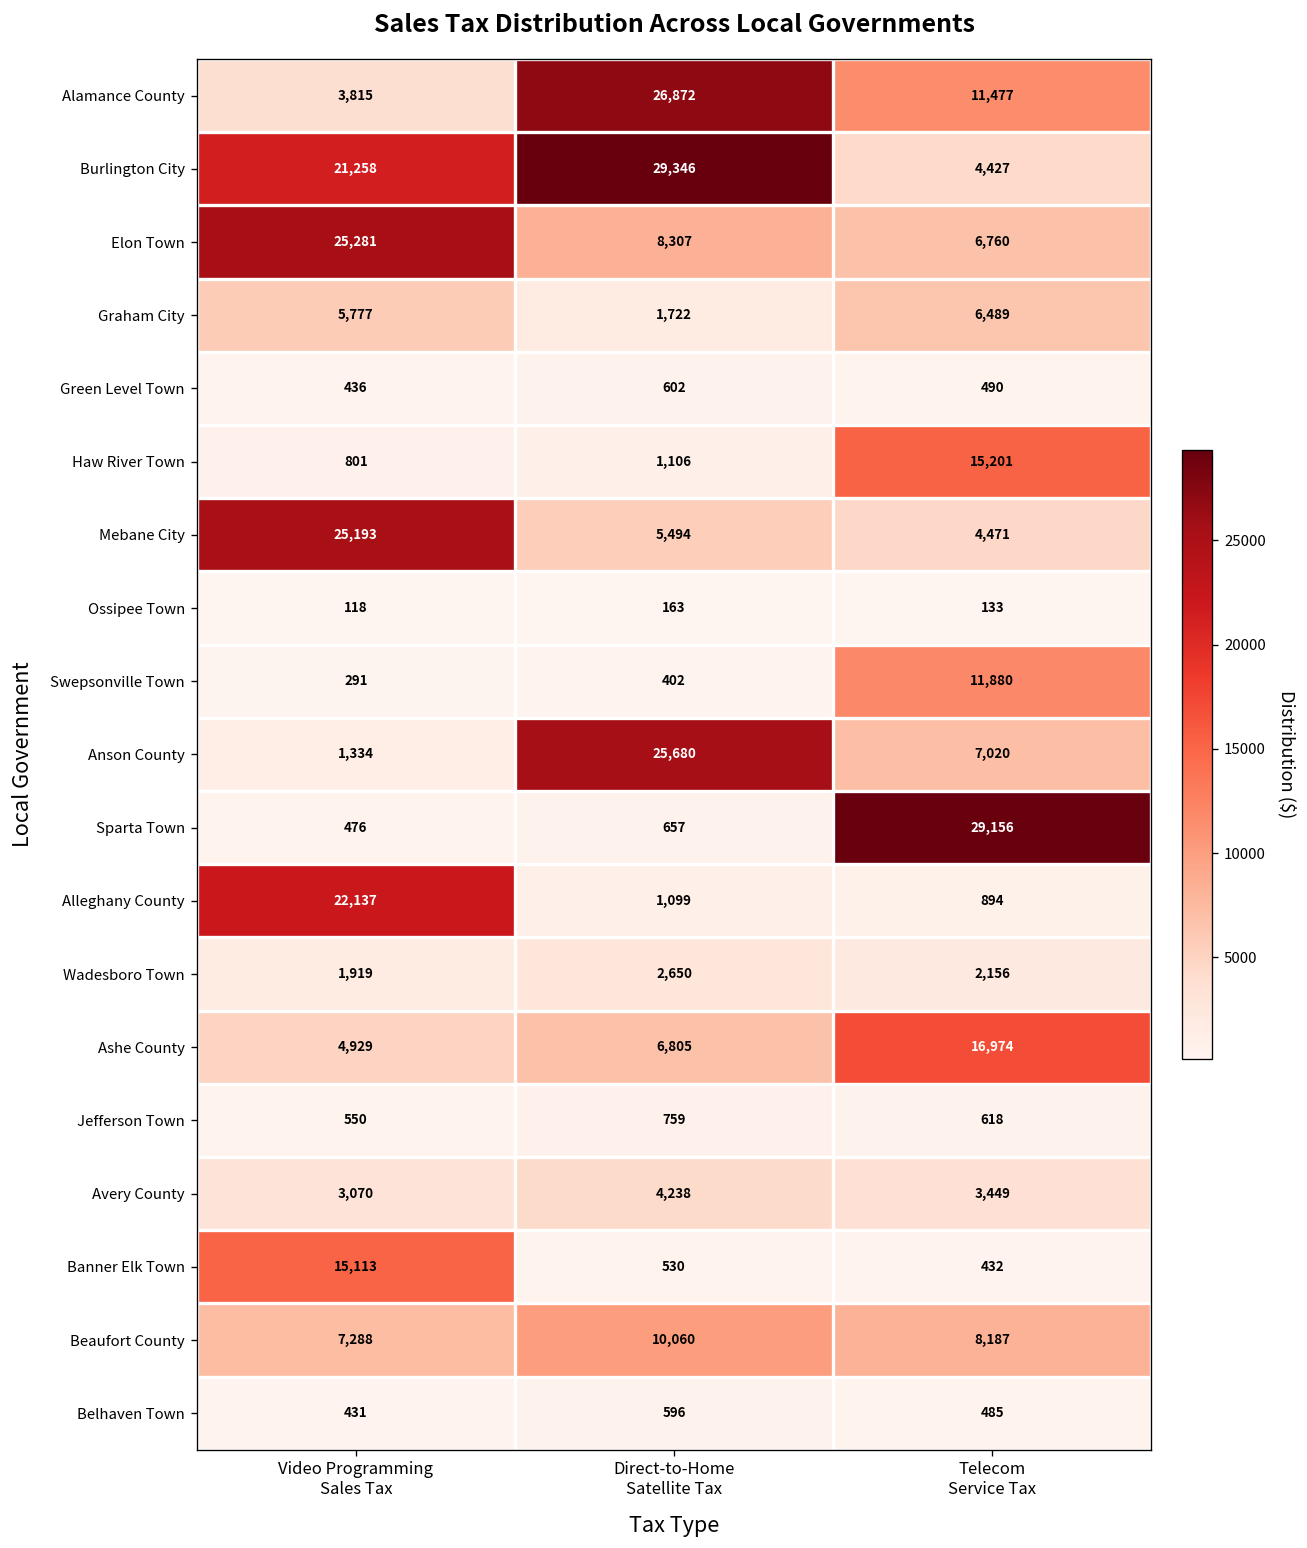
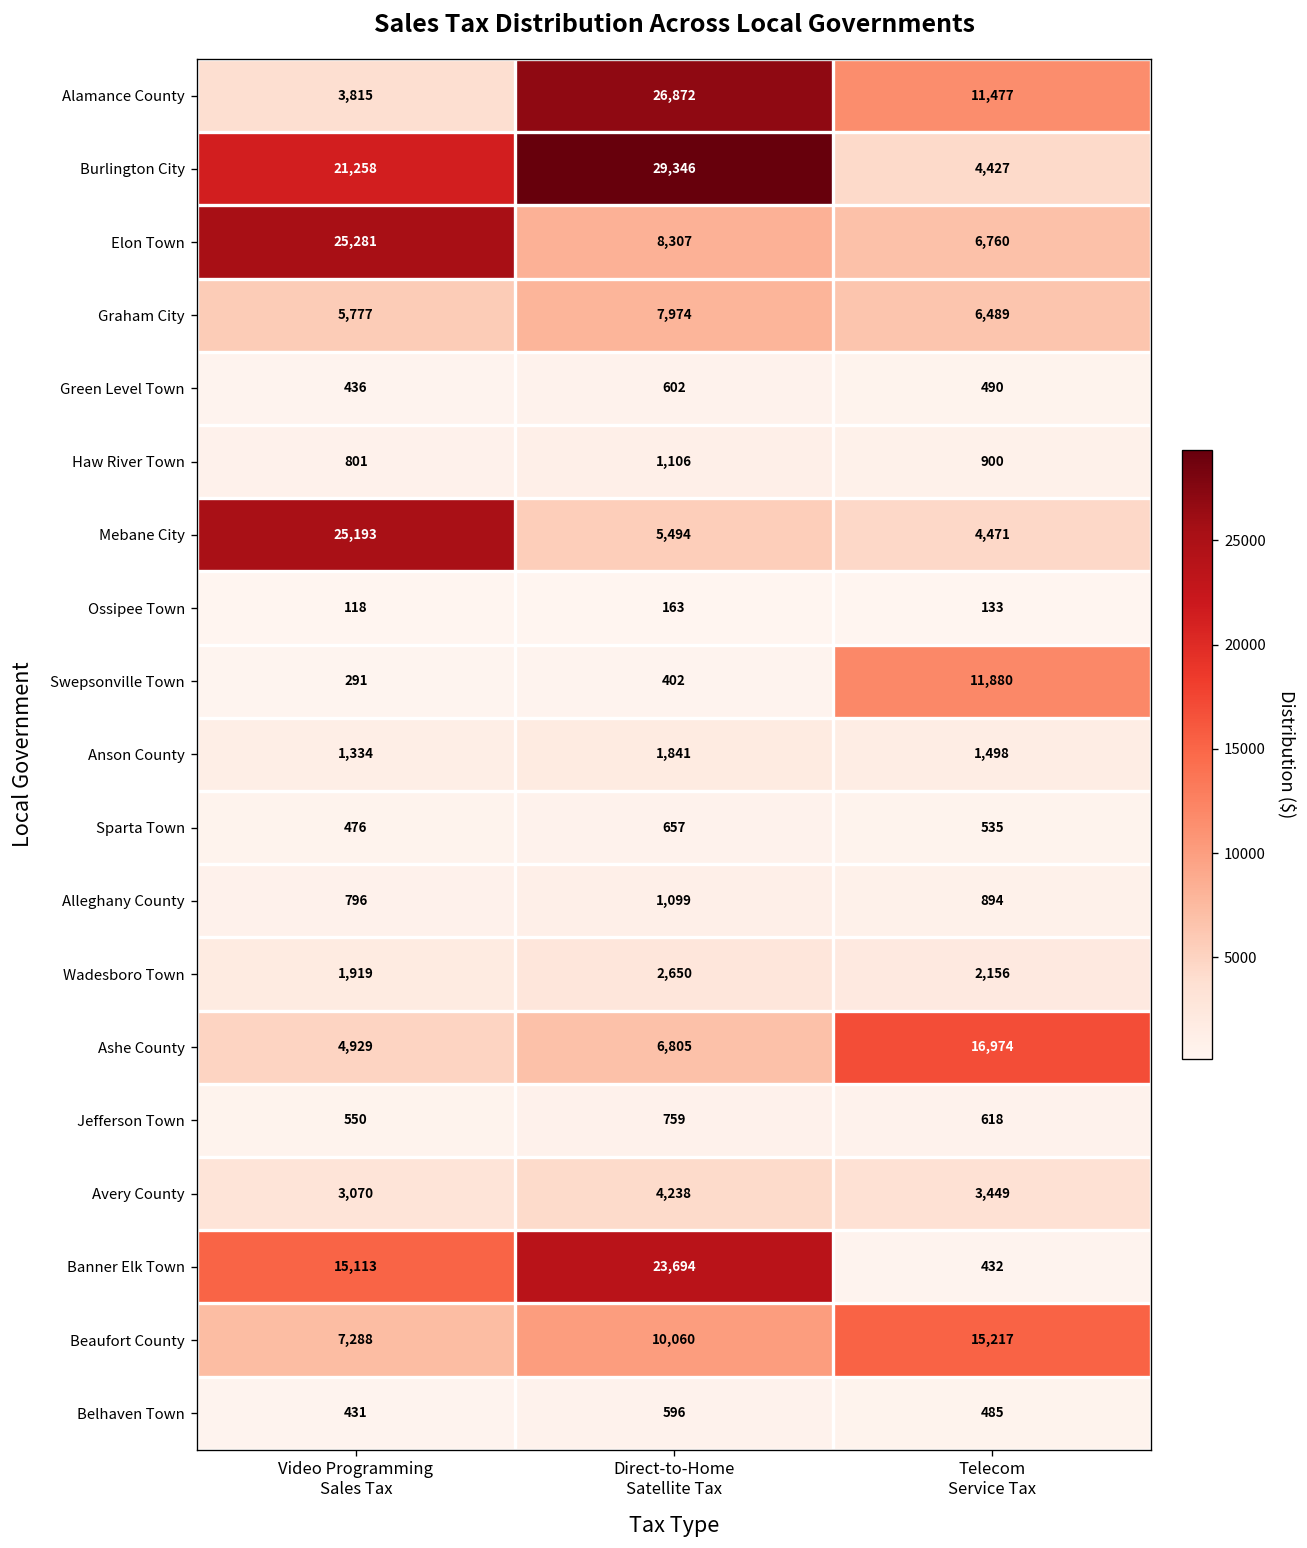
  {
    "Alamance County": {
      "Video Programming Sales Tax": "3,815",
      "Direct-to-Home Satellite Tax": "26,872",
      "Telecom Service Tax": "11,477"
    },
    "Burlington City": {
      "Video Programming Sales Tax": "21,258",
      "Direct-to-Home Satellite Tax": "29,346",
      "Telecom Service Tax": "4,427"
    },
    "Elon Town": {
      "Video Programming Sales Tax": "25,281",
      "Direct-to-Home Satellite Tax": "8,307",
      "Telecom Service Tax": "6,760"
    },
    "Graham City": {
      "Video Programming Sales Tax": "5,777",
-     "Direct-to-Home Satellite Tax": "1,722",
+     "Direct-to-Home Satellite Tax": "7,974",
      "Telecom Service Tax": "6,489"
    },
    "Green Level Town": {
      "Video Programming Sales Tax": "436",
      "Direct-to-Home Satellite Tax": "602",
      "Telecom Service Tax": "490"
    },
    "Haw River Town": {
      "Video Programming Sales Tax": "801",
      "Direct-to-Home Satellite Tax": "1,106",
-     "Telecom Service Tax": "15,201"
+     "Telecom Service Tax": "900"
    },
    "Mebane City": {
      "Video Programming Sales Tax": "25,193",
      "Direct-to-Home Satellite Tax": "5,494",
      "Telecom Service Tax": "4,471"
    },
    "Ossipee Town": {
      "Video Programming Sales Tax": "118",
      "Direct-to-Home Satellite Tax": "163",
      "Telecom Service Tax": "133"
    },
    "Swepsonville Town": {
      "Video Programming Sales Tax": "291",
      "Direct-to-Home Satellite Tax": "402",
      "Telecom Service Tax": "11,880"
    },
    "Anson County": {
      "Video Programming Sales Tax": "1,334",
-     "Direct-to-Home Satellite Tax": "25,680",
-     "Telecom Service Tax": "7,020"
+     "Direct-to-Home Satellite Tax": "1,841",
+     "Telecom Service Tax": "1,498"
    },
    "Sparta Town": {
      "Video Programming Sales Tax": "476",
      "Direct-to-Home Satellite Tax": "657",
-     "Telecom Service Tax": "29,156"
+     "Telecom Service Tax": "535"
    },
    "Alleghany County": {
-     "Video Programming Sales Tax": "22,137",
+     "Video Programming Sales Tax": "796",
      "Direct-to-Home Satellite Tax": "1,099",
      "Telecom Service Tax": "894"
    },
    "Wadesboro Town": {
      "Video Programming Sales Tax": "1,919",
      "Direct-to-Home Satellite Tax": "2,650",
      "Telecom Service Tax": "2,156"
    },
    "Ashe County": {
      "Video Programming Sales Tax": "4,929",
      "Direct-to-Home Satellite Tax": "6,805",
      "Telecom Service Tax": "16,974"
    },
    "Jefferson Town": {
      "Video Programming Sales Tax": "550",
      "Direct-to-Home Satellite Tax": "759",
      "Telecom Service Tax": "618"
    },
    "Avery County": {
      "Video Programming Sales Tax": "3,070",
      "Direct-to-Home Satellite Tax": "4,238",
      "Telecom Service Tax": "3,449"
    },
    "Banner Elk Town": {
      "Video Programming Sales Tax": "15,113",
-     "Direct-to-Home Satellite Tax": "530",
+     "Direct-to-Home Satellite Tax": "23,694",
      "Telecom Service Tax": "432"
    },
    "Beaufort County": {
      "Video Programming Sales Tax": "7,288",
      "Direct-to-Home Satellite Tax": "10,060",
-     "Telecom Service Tax": "8,187"
+     "Telecom Service Tax": "15,217"
    },
    "Belhaven Town": {
      "Video Programming Sales Tax": "431",
      "Direct-to-Home Satellite Tax": "596",
      "Telecom Service Tax": "485"
    }
  }
